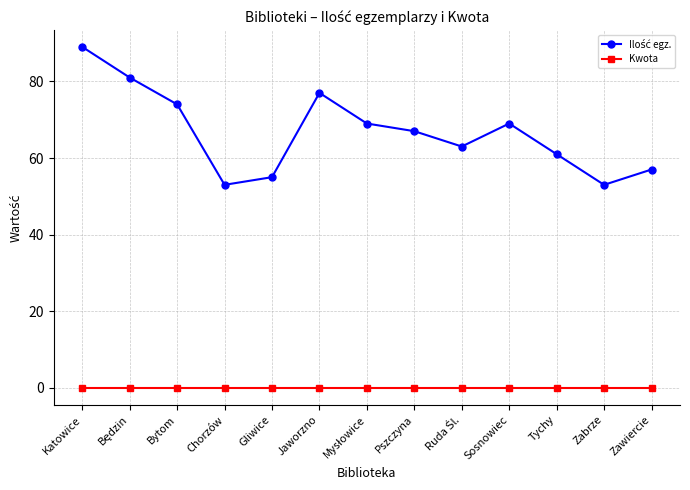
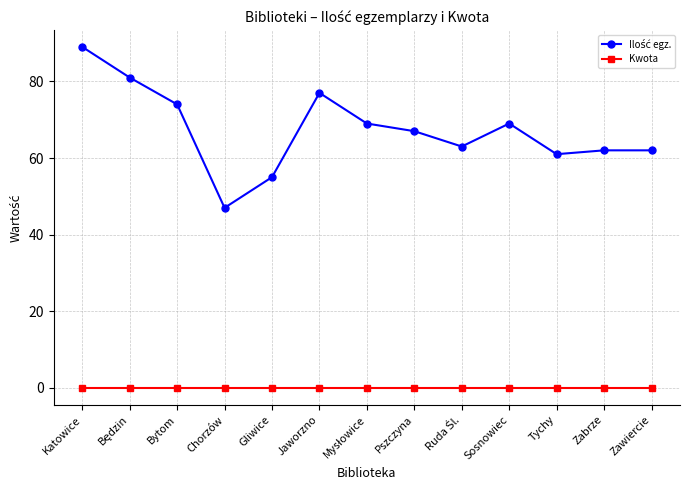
  {
    "Ilość egz.": {
      "Katowice": 89,
      "Będzin": 81,
      "Bytom": 74,
-     "Chorzów": 53,
+     "Chorzów": 47,
      "Gliwice": 55,
      "Jaworzno": 77,
      "Mysłowice": 69,
      "Pszczyna": 67,
      "Ruda Śl.": 63,
      "Sosnowiec": 69,
      "Tychy": 61,
-     "Zabrze": 53,
-     "Zawiercie": 57
+     "Zabrze": 62,
+     "Zawiercie": 62
    },
    "Kwota": {
      "Katowice": 0,
      "Będzin": 0,
      "Bytom": 0,
      "Chorzów": 0,
      "Gliwice": 0,
      "Jaworzno": 0,
      "Mysłowice": 0,
      "Pszczyna": 0,
      "Ruda Śl.": 0,
      "Sosnowiec": 0,
      "Tychy": 0,
      "Zabrze": 0,
      "Zawiercie": 0
    }
  }
